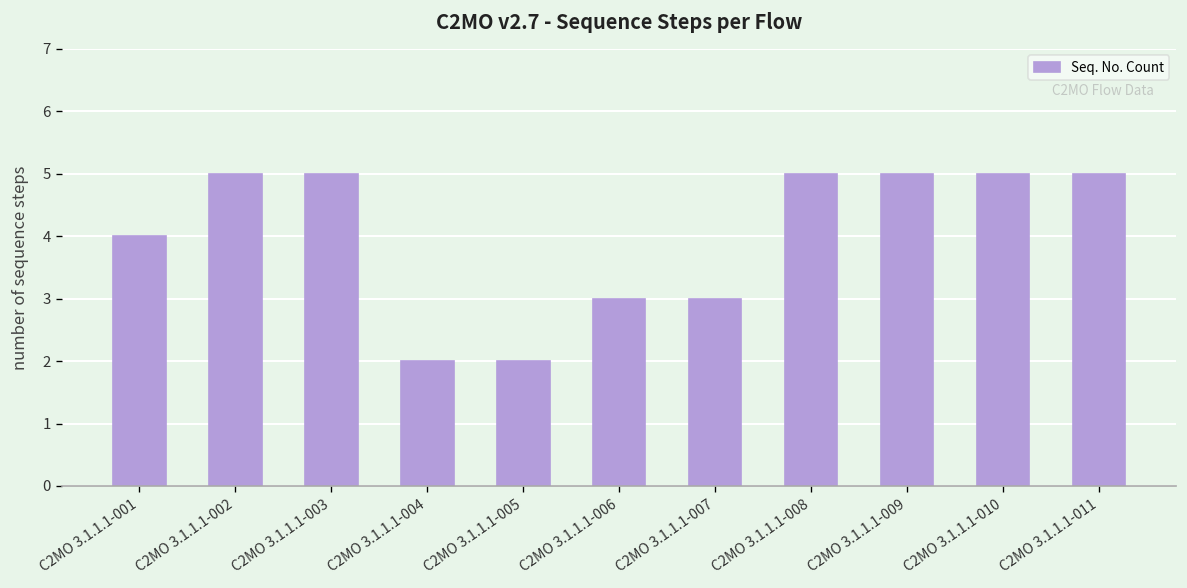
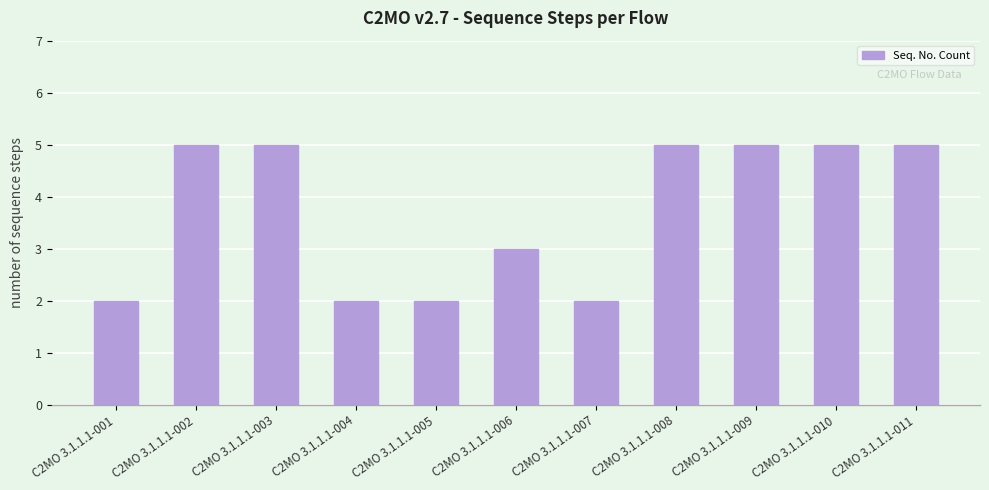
  {
-   "C2MO 3.1.1.1-001": 4,
+   "C2MO 3.1.1.1-001": 2,
    "C2MO 3.1.1.1-002": 5,
    "C2MO 3.1.1.1-003": 5,
    "C2MO 3.1.1.1-004": 2,
    "C2MO 3.1.1.1-005": 2,
    "C2MO 3.1.1.1-006": 3,
-   "C2MO 3.1.1.1-007": 3,
+   "C2MO 3.1.1.1-007": 2,
    "C2MO 3.1.1.1-008": 5,
    "C2MO 3.1.1.1-009": 5,
    "C2MO 3.1.1.1-010": 5,
    "C2MO 3.1.1.1-011": 5
  }
